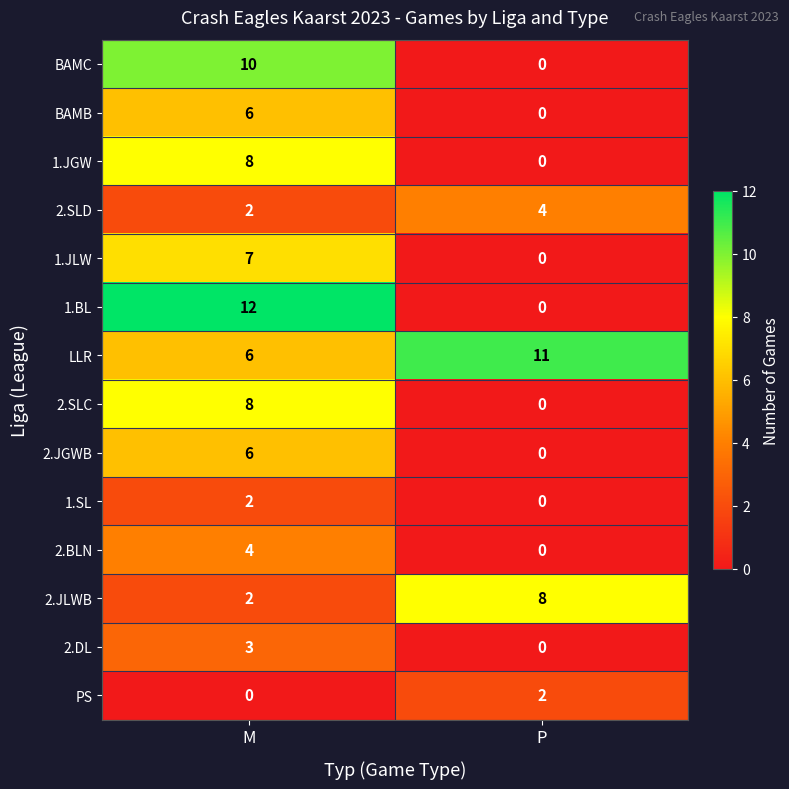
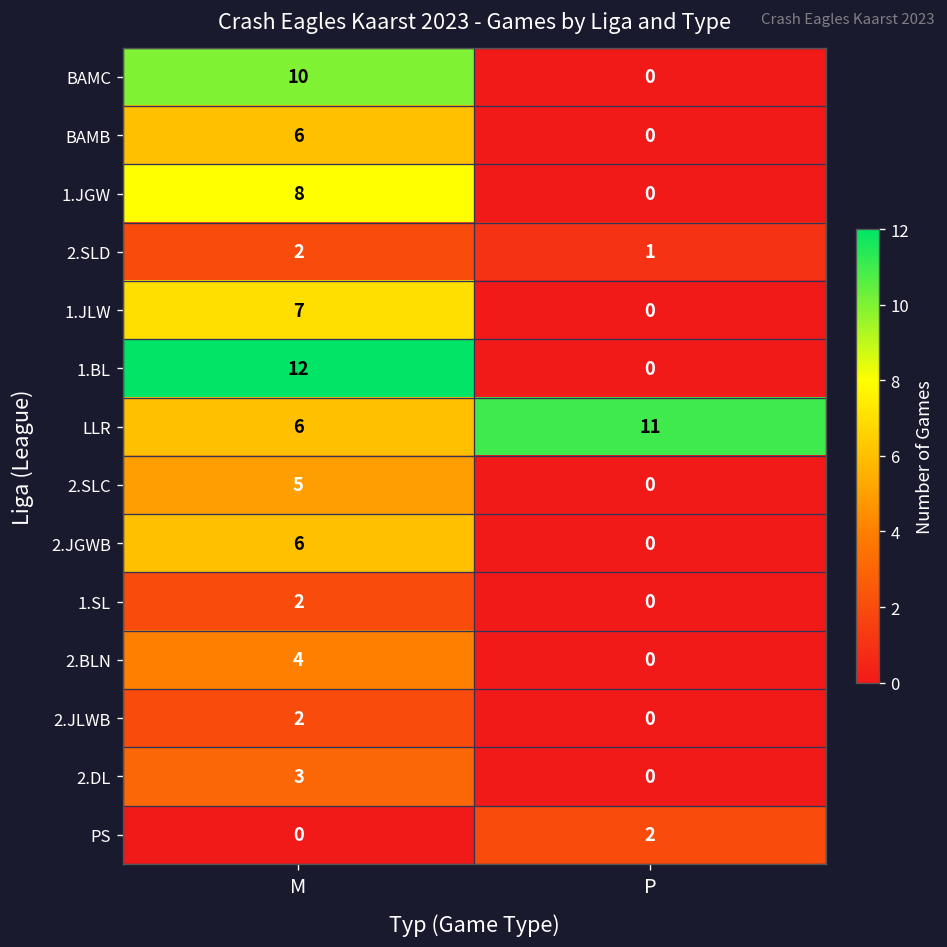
  {
    "BAMC": {
      "M": 10,
      "P": 0
    },
    "BAMB": {
      "M": 6,
      "P": 0
    },
    "1.JGW": {
      "M": 8,
      "P": 0
    },
    "2.SLD": {
      "M": 2,
-     "P": 4
+     "P": 1
    },
    "1.JLW": {
      "M": 7,
      "P": 0
    },
    "1.BL": {
      "M": 12,
      "P": 0
    },
    "LLR": {
      "M": 6,
      "P": 11
    },
    "2.SLC": {
-     "M": 8,
+     "M": 5,
      "P": 0
    },
    "2.JGWB": {
      "M": 6,
      "P": 0
    },
    "1.SL": {
      "M": 2,
      "P": 0
    },
    "2.BLN": {
      "M": 4,
      "P": 0
    },
    "2.JLWB": {
      "M": 2,
-     "P": 8
+     "P": 0
    },
    "2.DL": {
      "M": 3,
      "P": 0
    },
    "PS": {
      "M": 0,
      "P": 2
    }
  }
